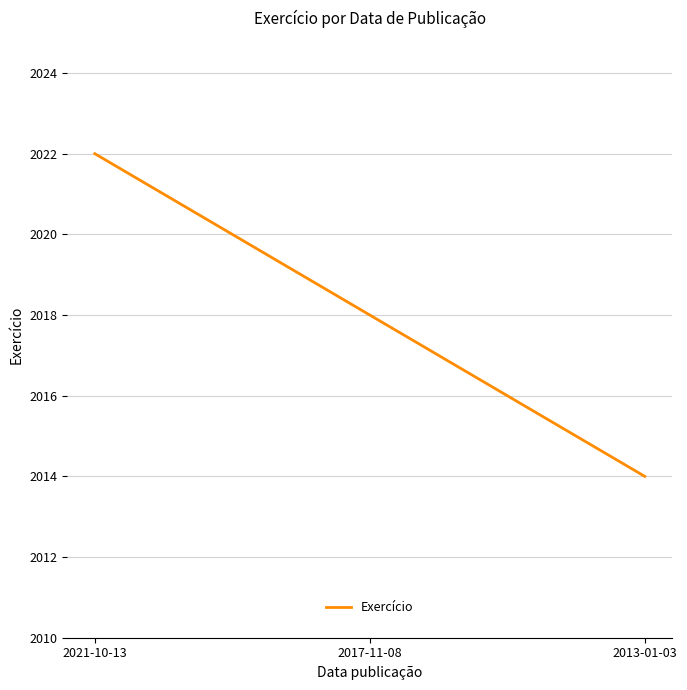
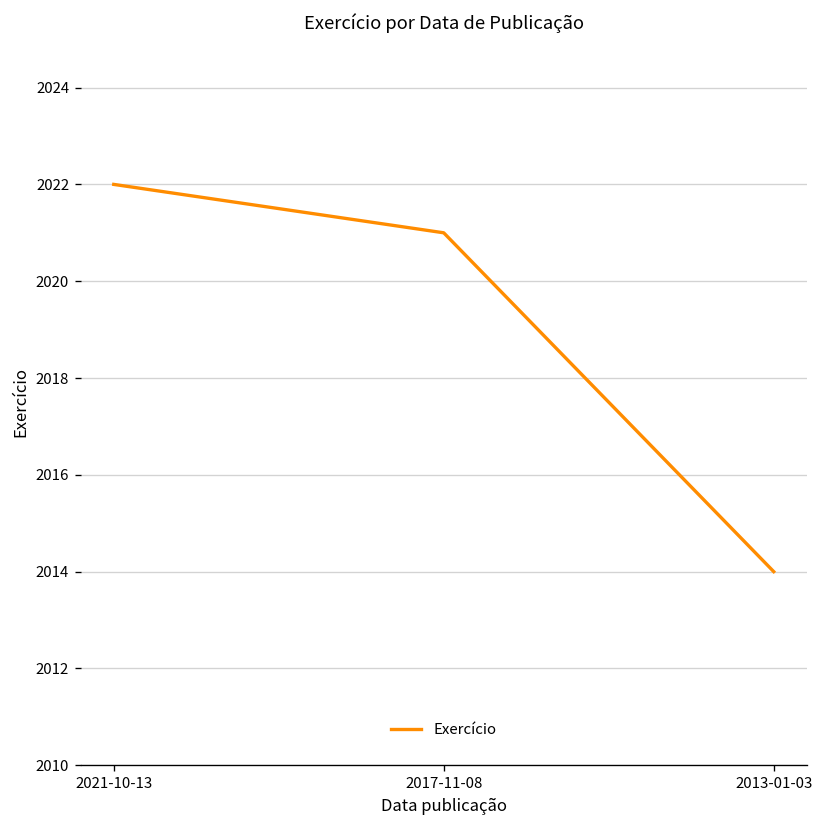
  {
    "2021-10-13": 2022,
-   "2017-11-08": 2018,
+   "2017-11-08": 2021,
    "2013-01-03": 2014
  }
